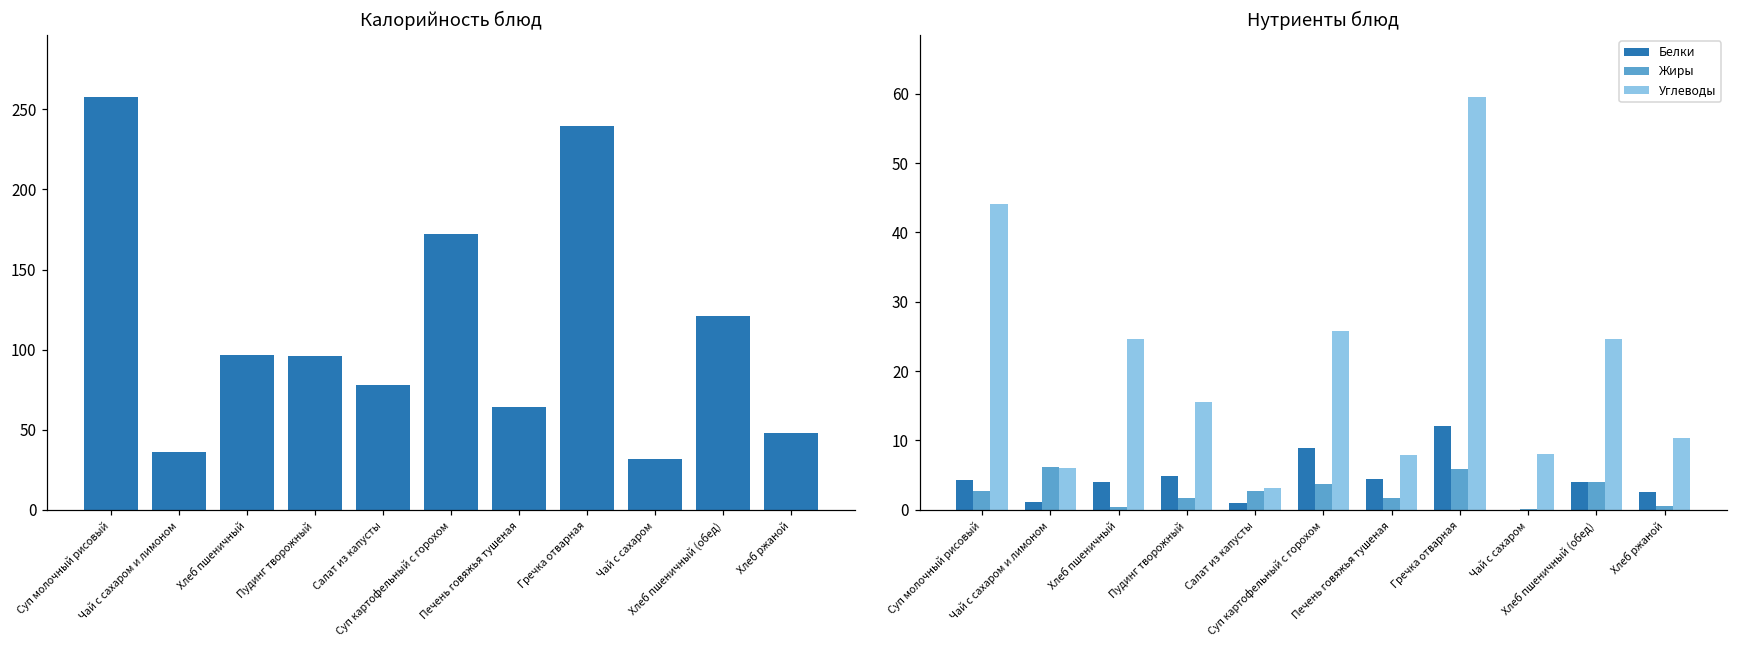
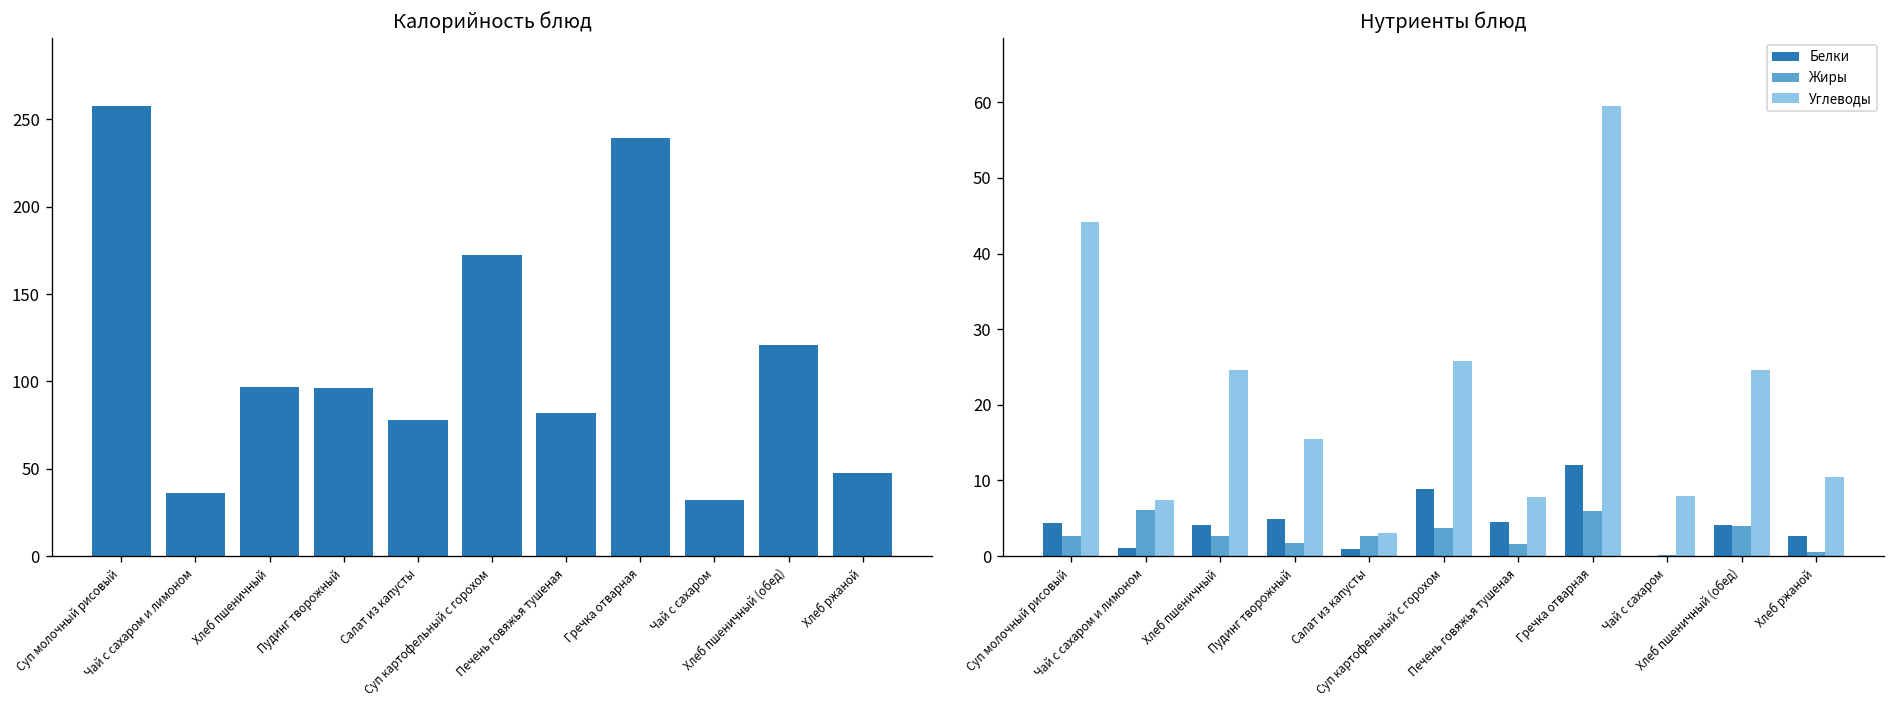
  {
    "Калорийность блюд": {
      "Суп молочный рисовый": 258,
      "Чай с сахаром и лимоном": 36,
      "Хлеб пшеничный": 97,
      "Пудинг творожный": 96,
      "Салат из капусты": 78,
      "Суп картофельный с горохом": 172,
-     "Печень говяжья тушеная": 64,
+     "Печень говяжья тушеная": 82,
      "Гречка отварная": 240,
      "Чай с сахаром": 32,
      "Хлеб пшеничный (обед)": 121,
      "Хлеб ржаной": 48
    },
    "Нутриенты блюд": {
      "Белки": {
        "Суп молочный рисовый": 4,
        "Чай с сахаром и лимоном": 1,
        "Хлеб пшеничный": 4,
        "Пудинг творожный": 5,
        "Салат из капусты": 1,
        "Суп картофельный с горохом": 9,
        "Печень говяжья тушеная": 4,
        "Гречка отварная": 12,
        "Чай с сахаром": 0,
        "Хлеб пшеничный (обед)": 4,
        "Хлеб ржаной": 3
      },
      "Жиры": {
        "Суп молочный рисовый": 3,
        "Чай с сахаром и лимоном": 6,
-       "Хлеб пшеничный": 0,
+       "Хлеб пшеничный": 3,
        "Пудинг творожный": 2,
        "Салат из капусты": 3,
        "Суп картофельный с горохом": 4,
        "Печень говяжья тушеная": 2,
        "Гречка отварная": 6,
        "Хлеб пшеничный (обед)": 4,
        "Хлеб ржаной": 1
      },
      "Углеводы": {
        "Суп молочный рисовый": 44,
-       "Чай с сахаром и лимоном": 6,
+       "Чай с сахаром и лимоном": 7,
        "Хлеб пшеничный": 25,
        "Пудинг творожный": 16,
        "Салат из капусты": 3,
        "Суп картофельный с горохом": 26,
        "Печень говяжья тушеная": 8,
        "Гречка отварная": 60,
        "Чай с сахаром": 8,
        "Хлеб пшеничный (обед)": 25,
        "Хлеб ржаной": 10
      }
    }
  }
